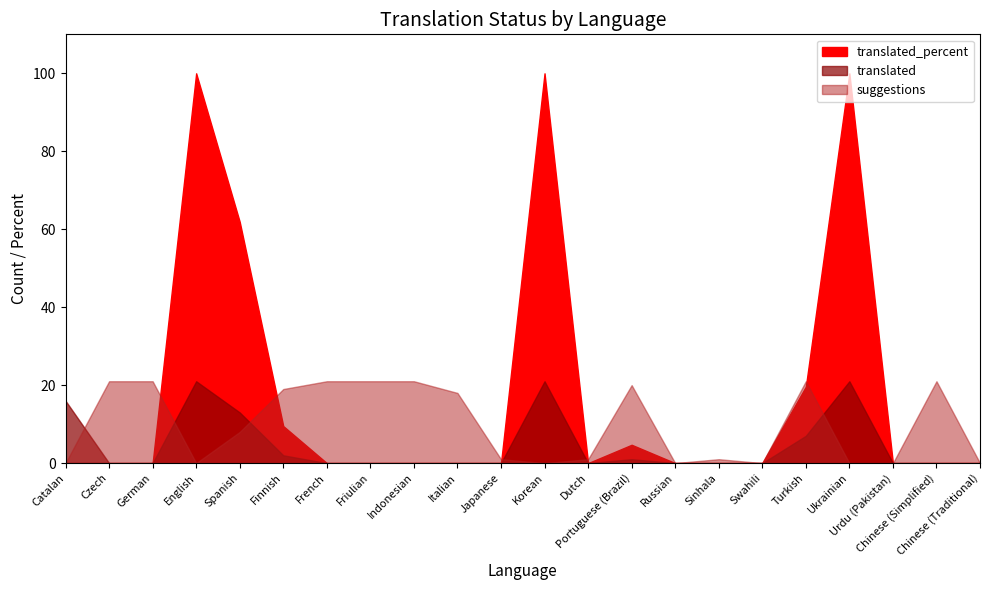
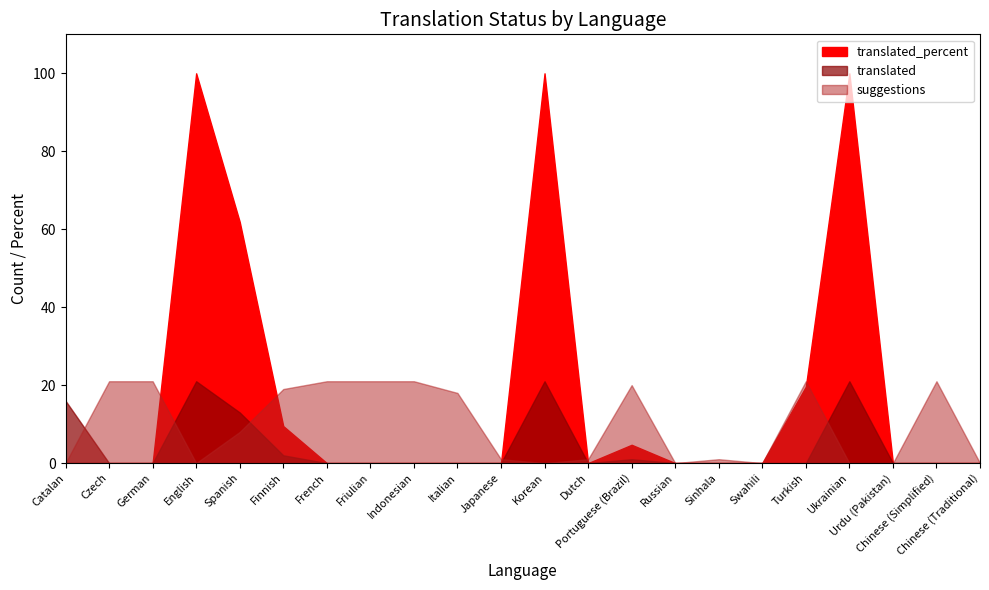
  {
    "translated_percent": {
      "English": 100,
      "Spanish": 62,
      "Finnish": 10,
      "Korean": 100,
      "Portuguese (Brazil)": 5,
      "Turkish": 20
    },
    "translated": {
      "Catalan": 16,
      "English": 21,
      "Spanish": 13,
      "Finnish": 2,
      "Korean": 21,
      "Portuguese (Brazil)": 1,
-     "Turkish": 7,
+     "Turkish": 0,
      "Ukrainian": 21
    },
    "suggestions": {
      "Czech": 21,
      "German": 21,
      "English": 0,
      "Spanish": 8,
      "Finnish": 19,
      "French": 21,
      "Friulian": 21,
      "Indonesian": 21,
      "Italian": 18,
      "Japanese": 1,
      "Korean": 0,
      "Dutch": 1,
      "Portuguese (Brazil)": 20,
      "Sinhala": 1,
      "Turkish": 21,
      "Ukrainian": 0,
      "Chinese (Simplified)": 21
    }
  }
